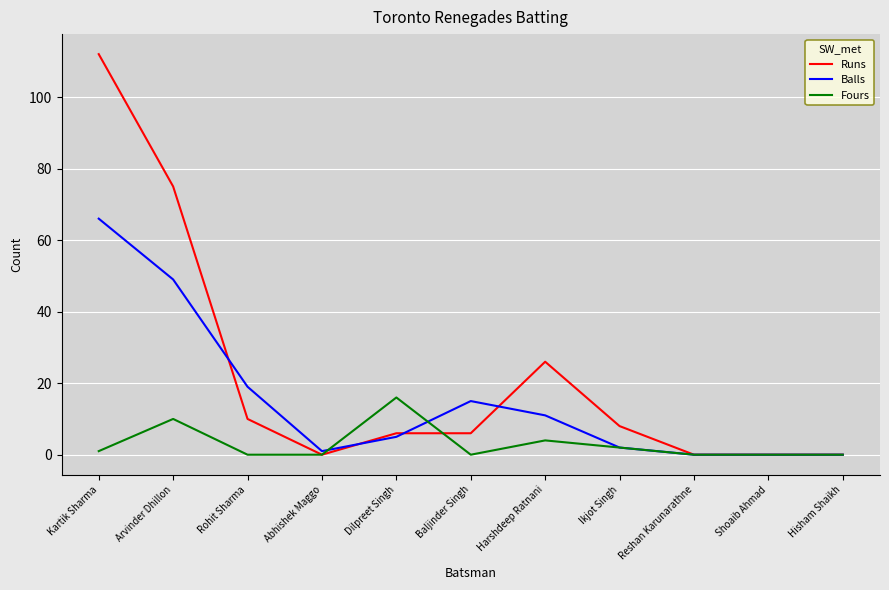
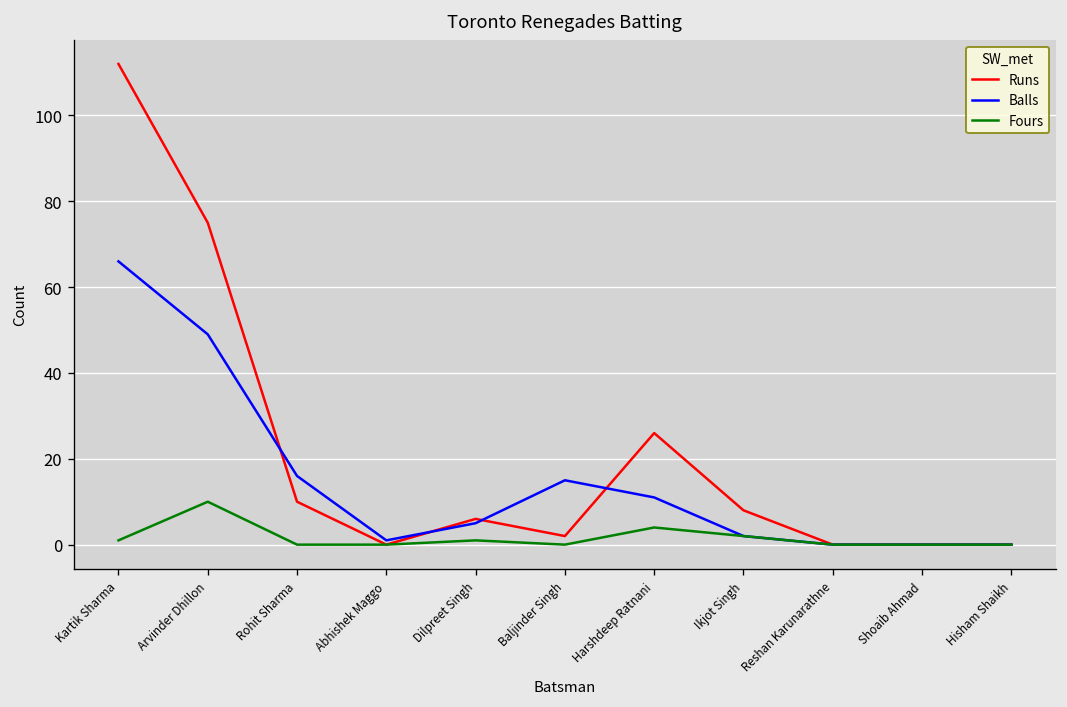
  {
    "Runs": {
      "Kartik Sharma": 112,
      "Arvinder Dhillon": 75,
      "Rohit Sharma": 10,
      "Dilpreet Singh": 6,
-     "Baljinder Singh": 6,
+     "Baljinder Singh": 2,
      "Harshdeep Ratnani": 26,
      "Ikjot Singh": 8
    },
    "Balls": {
      "Kartik Sharma": 66,
      "Arvinder Dhillon": 49,
-     "Rohit Sharma": 19,
+     "Rohit Sharma": 16,
      "Abhishek Maggo": 1,
      "Dilpreet Singh": 5,
      "Baljinder Singh": 15,
      "Harshdeep Ratnani": 11
    },
    "Fours": {
      "Kartik Sharma": 1,
      "Arvinder Dhillon": 10,
      "Rohit Sharma": 0,
-     "Dilpreet Singh": 16,
+     "Dilpreet Singh": 1,
      "Baljinder Singh": 0,
      "Harshdeep Ratnani": 4
    }
  }
